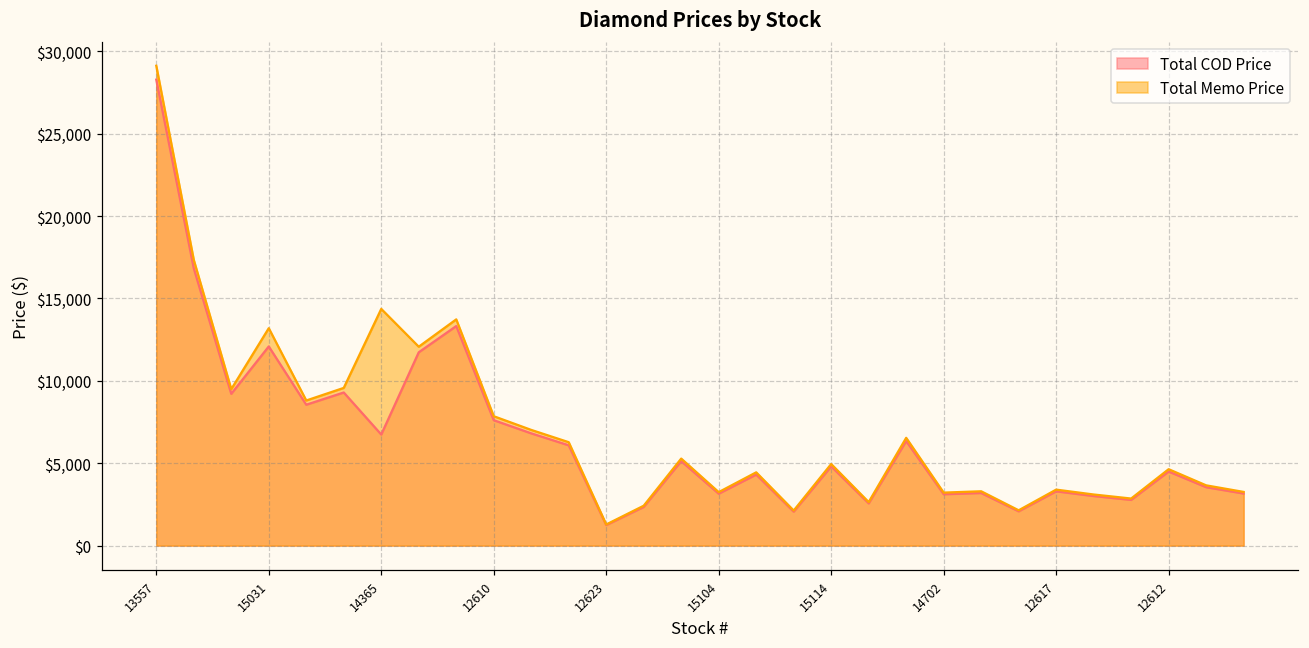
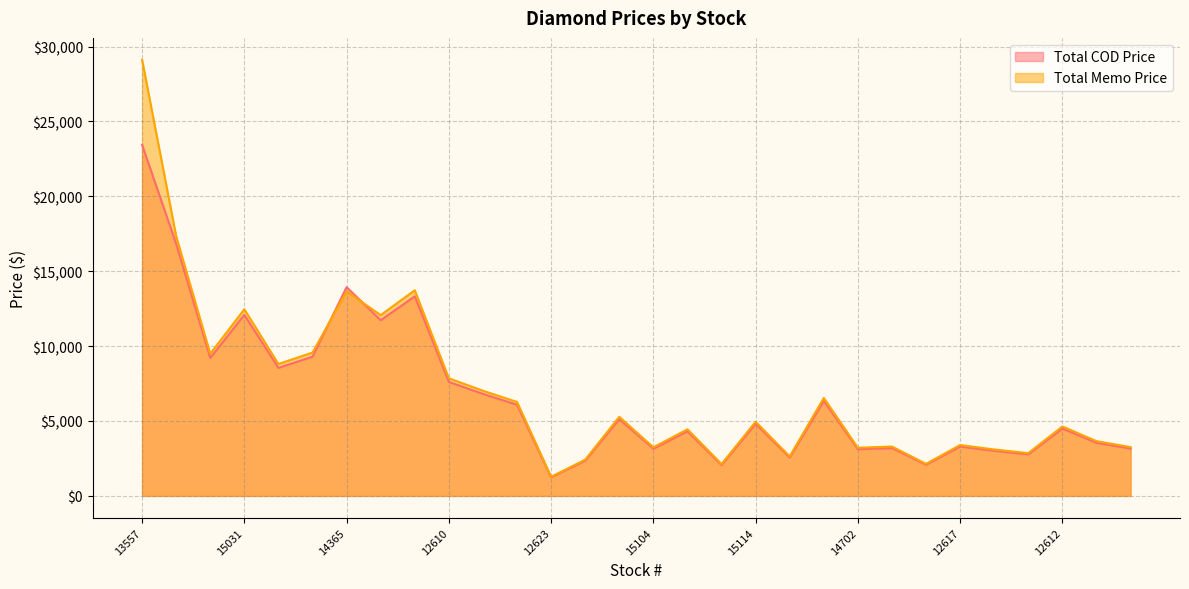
  {
    "Total COD Price": {
-     "13557": "$28,300",
+     "13557": "$23,400",
      "15031": "$12,100",
-     "14365": "$6,700",
+     "14365": "$13,900",
      "12610": "$7,600"
    },
    "Total Memo Price": {
      "13557": "$29,100",
-     "15031": "$13,200",
-     "14365": "$14,400",
+     "15031": "$12,500",
+     "14365": "$13,700",
      "12610": "$7,900"
    }
  }
